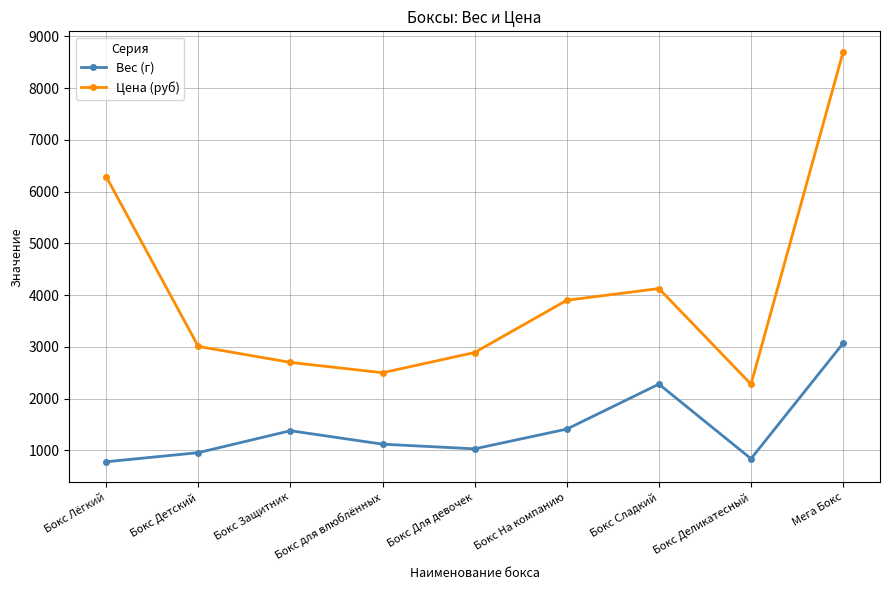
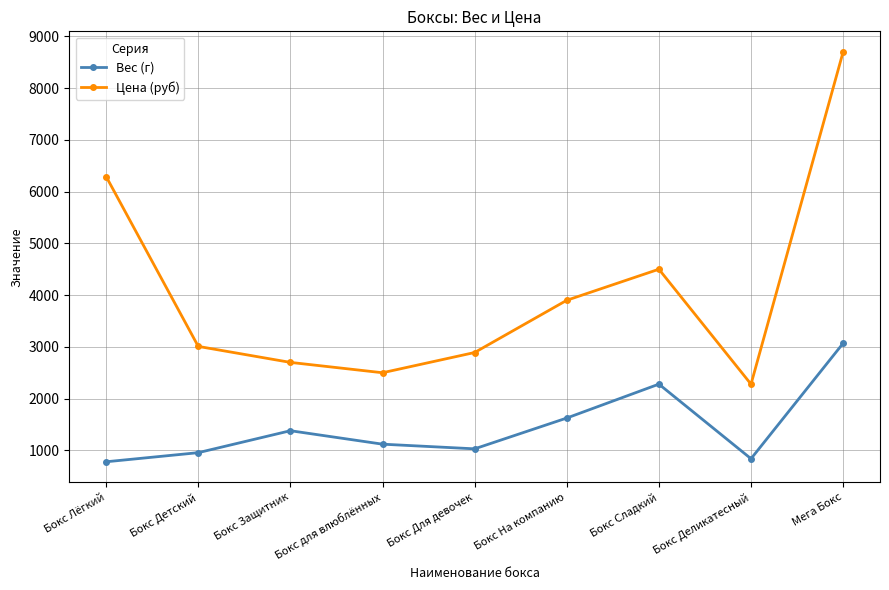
  {
    "Вес (г)": {
      "Бокс Лёгкий": 800,
      "Бокс Детский": 1000,
      "Бокс Защитник": 1400,
      "Бокс для влюблённых": 1100,
      "Бокс Для девочек": 1000,
-     "Бокс На компанию": 1400,
+     "Бокс На компанию": 1600,
      "Бокс Сладкий": 2300,
      "Бокс Деликатесный": 800,
      "Мега Бокс": 3100
    },
    "Цена (руб)": {
      "Бокс Лёгкий": 6300,
      "Бокс Детский": 3000,
      "Бокс Защитник": 2700,
      "Бокс для влюблённых": 2500,
      "Бокс Для девочек": 2900,
      "Бокс На компанию": 3900,
-     "Бокс Сладкий": 4100,
+     "Бокс Сладкий": 4500,
      "Бокс Деликатесный": 2300,
      "Мега Бокс": 8700
    }
  }
